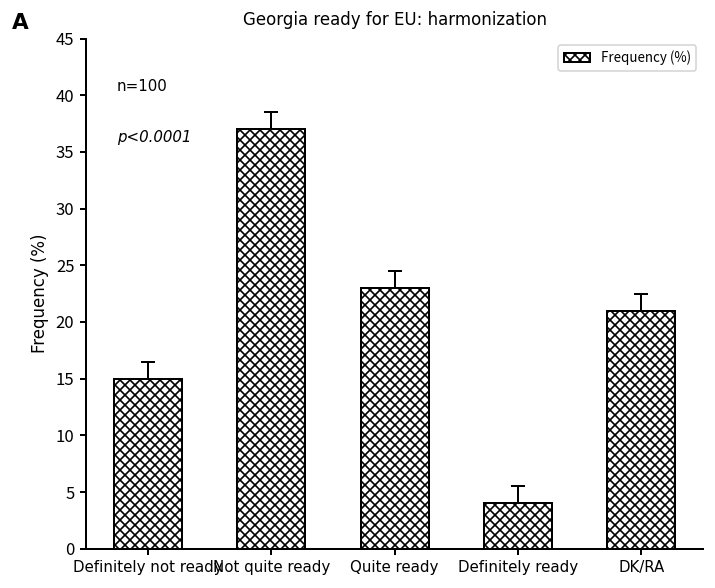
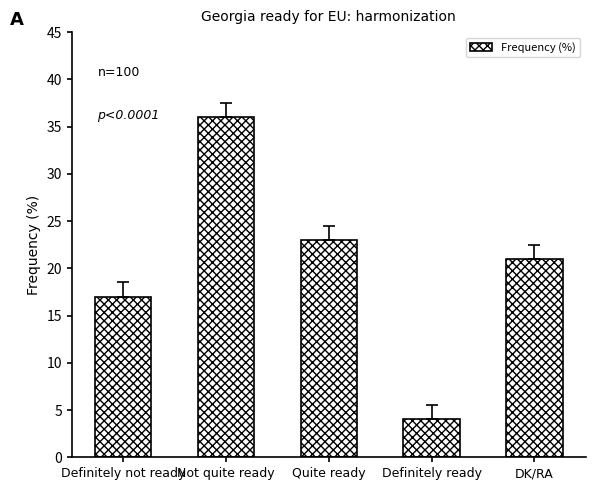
  {
    "Frequency (%)": {
-     "Definitely not ready": 15,
-     "Not quite ready": 37,
+     "Definitely not ready": 17,
+     "Not quite ready": 36,
      "Quite ready": 23,
      "Definitely ready": 4,
      "DK/RA": 21
    }
  }
